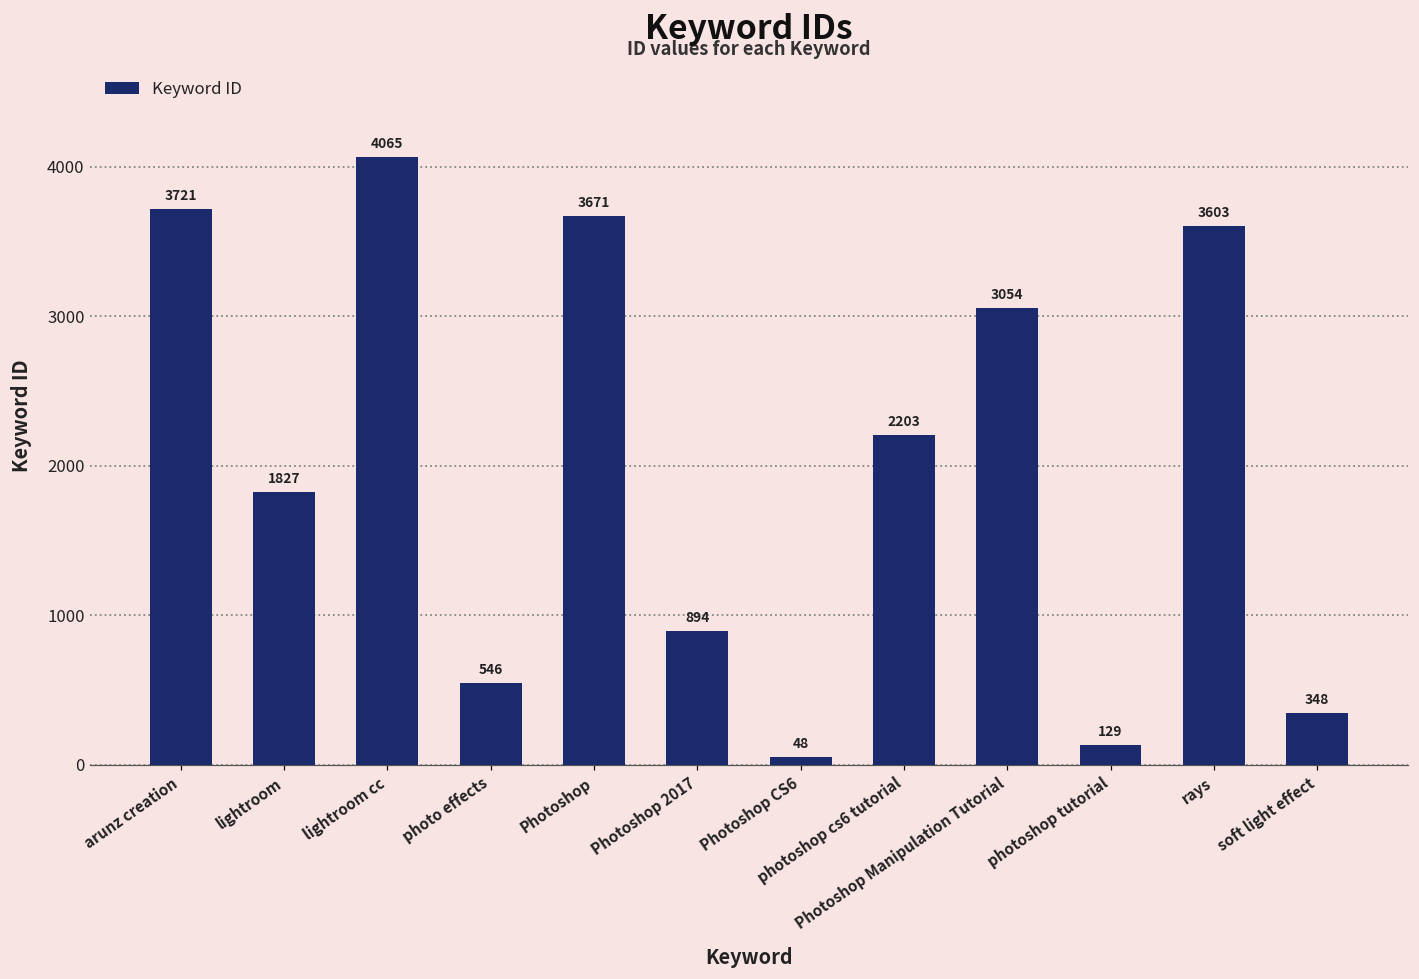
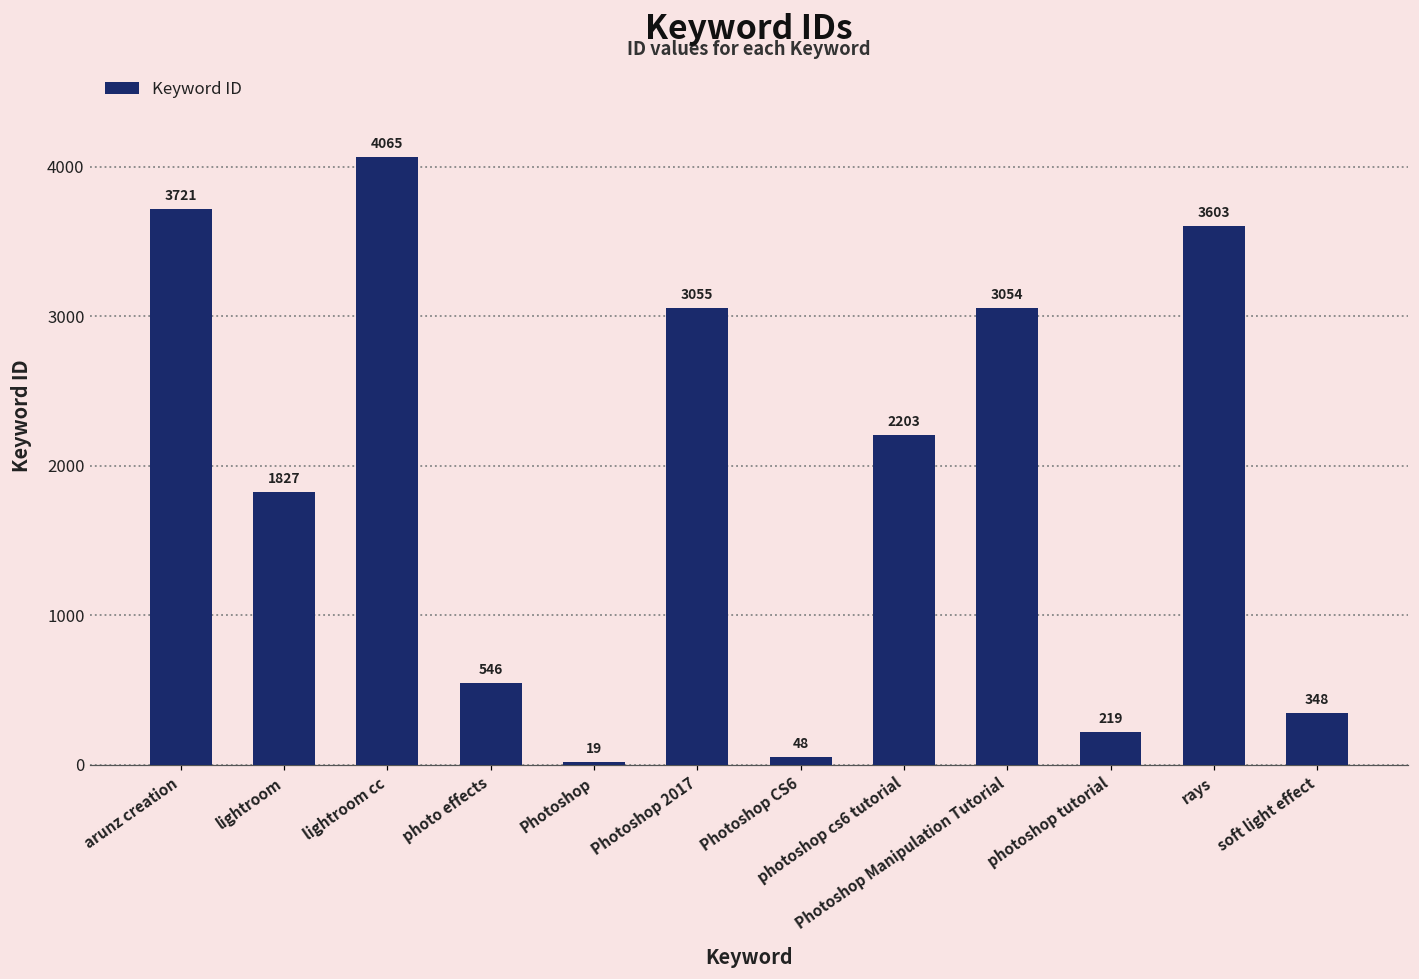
  {
    "arunz creation": 3721,
    "lightroom": 1827,
    "lightroom cc": 4065,
    "photo effects": 546,
-   "Photoshop": 3671,
-   "Photoshop 2017": 894,
+   "Photoshop": 19,
+   "Photoshop 2017": 3055,
    "Photoshop CS6": 48,
    "photoshop cs6 tutorial": 2203,
    "Photoshop Manipulation Tutorial": 3054,
-   "photoshop tutorial": 129,
+   "photoshop tutorial": 219,
    "rays": 3603,
    "soft light effect": 348
  }
